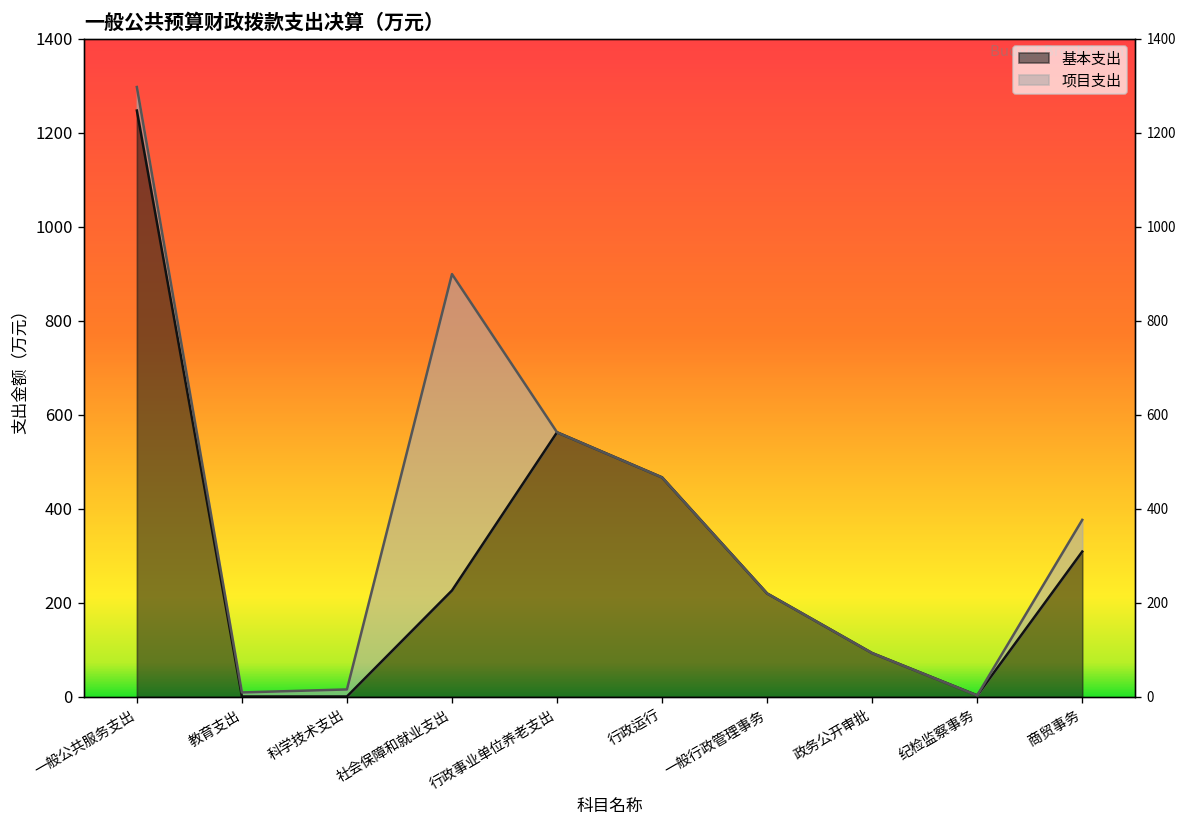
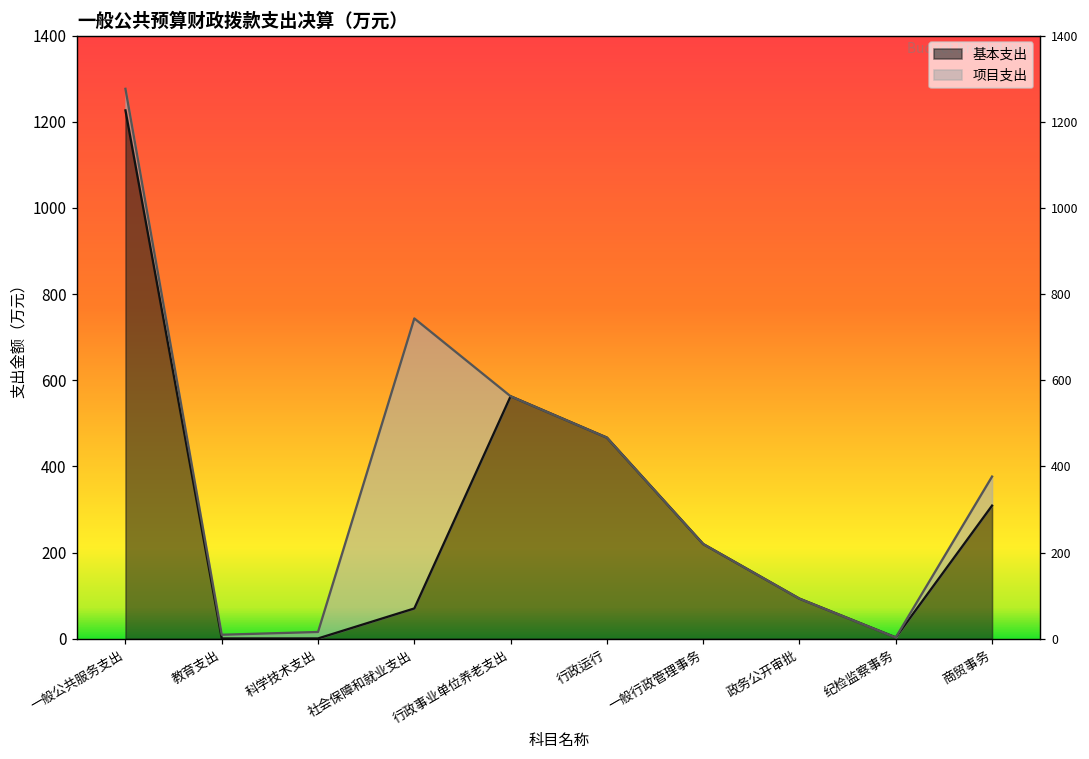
  {
    "基本支出": {
-     "一般公共服务支出": 1250,
+     "一般公共服务支出": 1230,
      "教育支出": 0,
      "科学技术支出": 0,
-     "社会保障和就业支出": 230,
+     "社会保障和就业支出": 70,
      "商贸事务": 310
    },
    "项目支出": {
      "一般公共服务支出": 50,
      "教育支出": 10,
      "科学技术支出": 20,
      "社会保障和就业支出": 670,
      "商贸事务": 70
    }
  }
